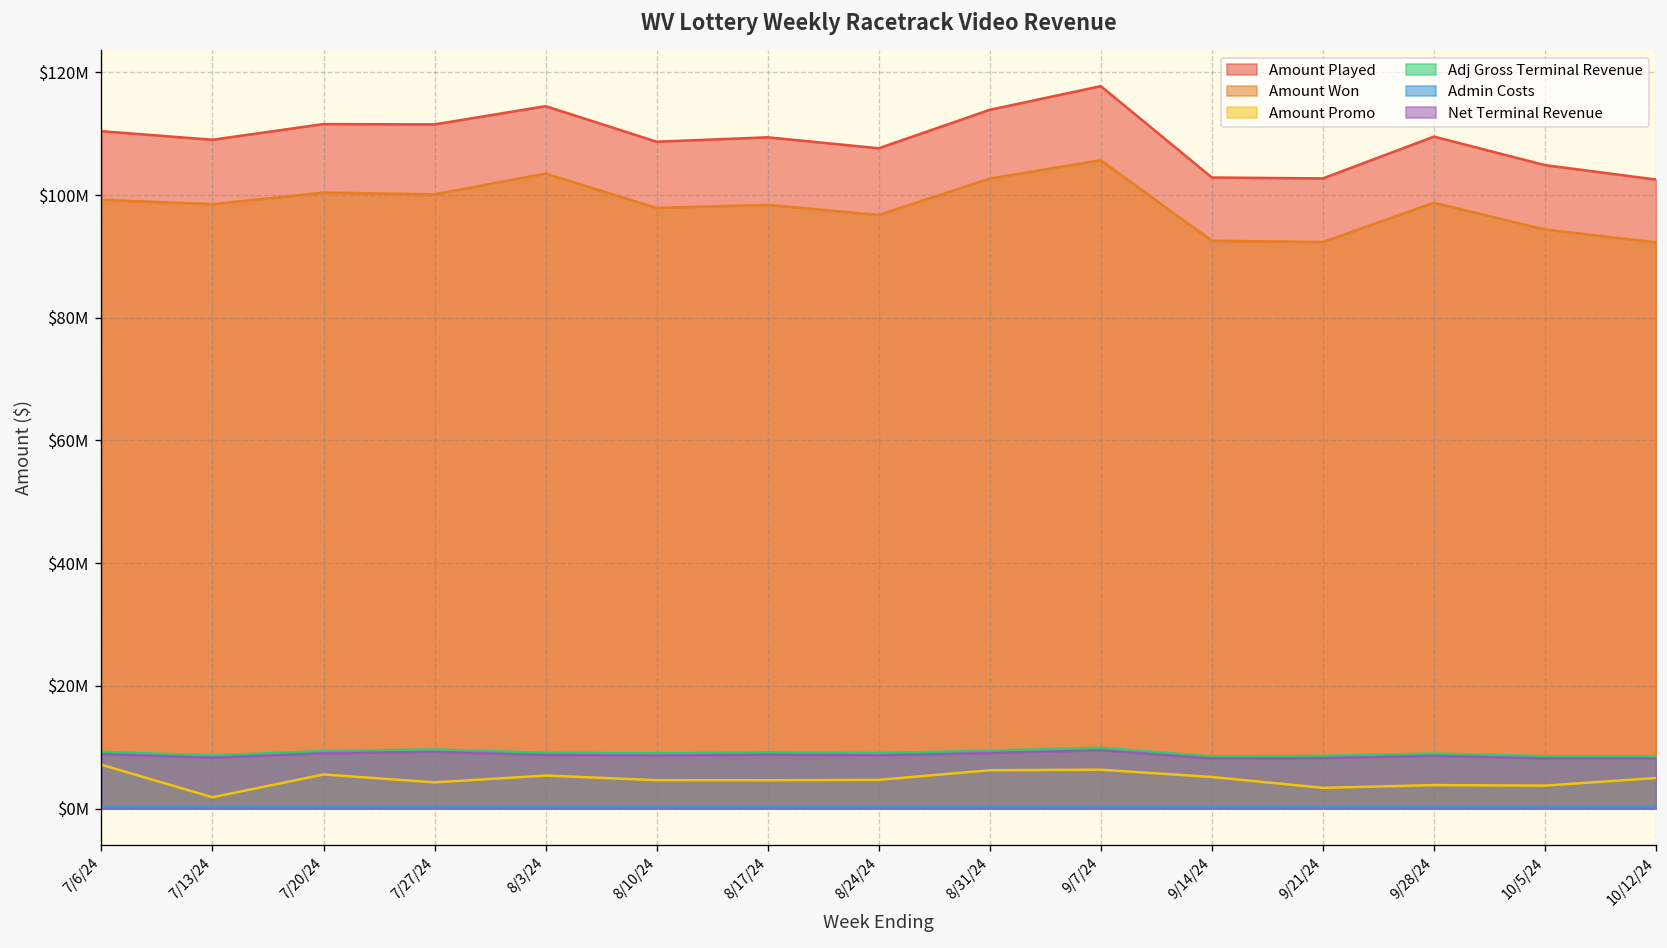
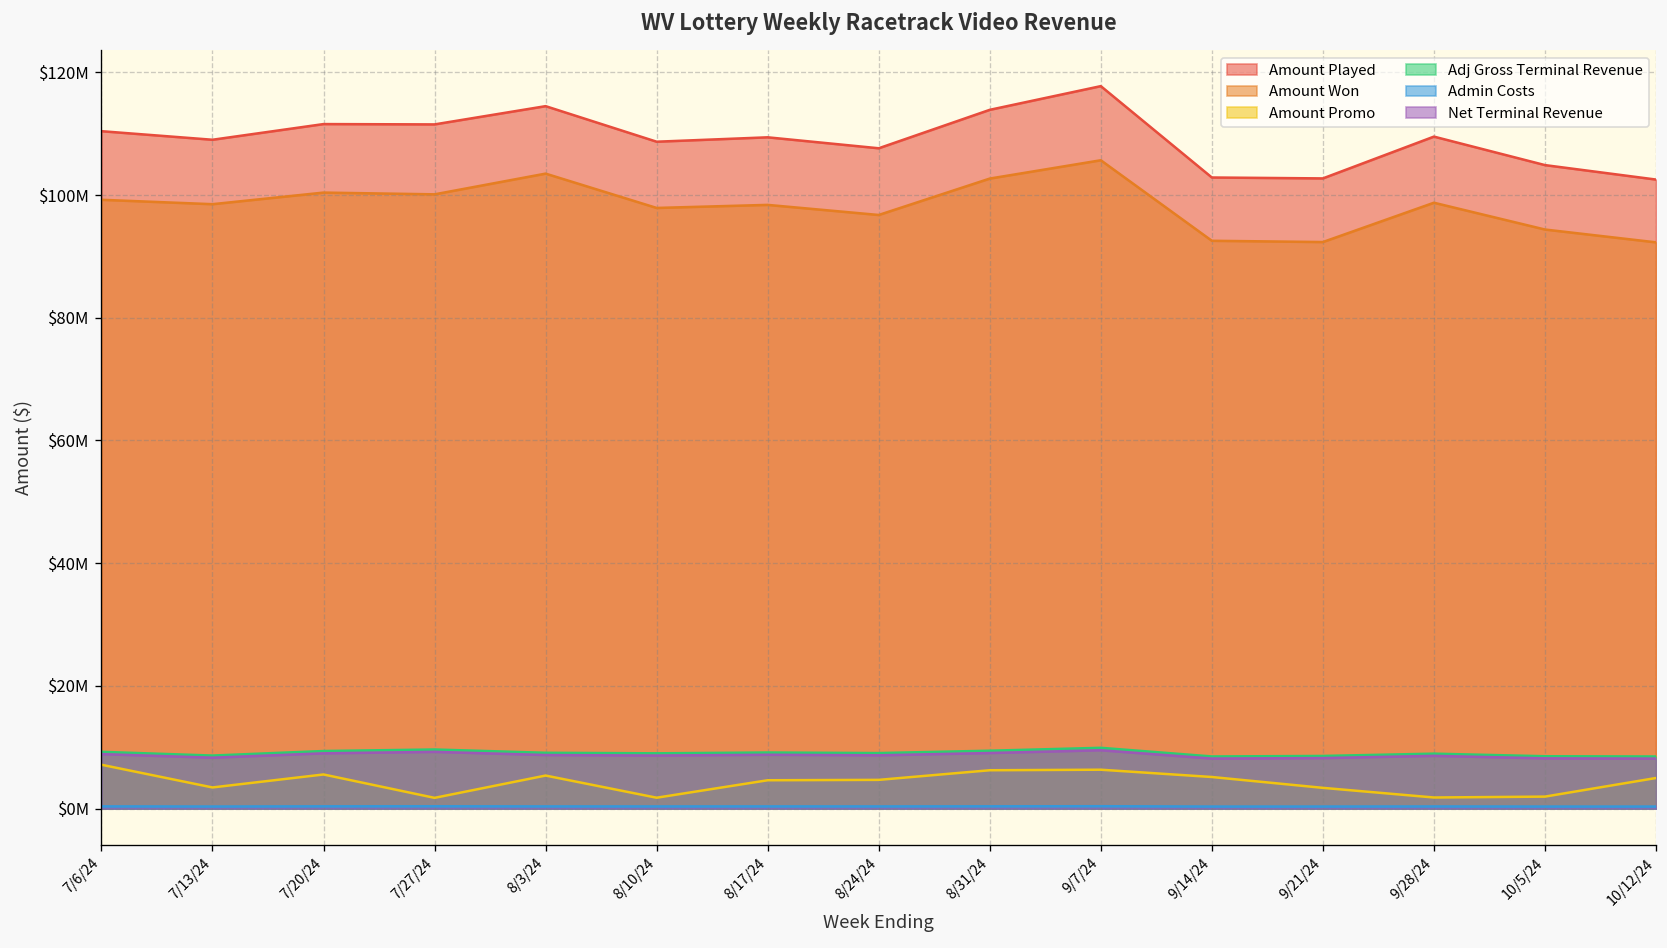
  {
    "Amount Promo": {
      "7/6/24": "$7000000",
-     "7/13/24": "$2000000",
+     "7/13/24": "$3000000",
      "7/20/24": "$6000000",
-     "7/27/24": "$4000000",
+     "7/27/24": "$2000000",
      "8/3/24": "$5000000",
-     "8/10/24": "$5000000",
+     "8/10/24": "$2000000",
      "8/17/24": "$5000000",
      "8/24/24": "$5000000",
      "8/31/24": "$6000000",
      "9/7/24": "$6000000",
      "9/14/24": "$5000000",
      "9/21/24": "$3000000",
-     "9/28/24": "$4000000",
-     "10/5/24": "$4000000",
+     "9/28/24": "$2000000",
+     "10/5/24": "$2000000",
      "10/12/24": "$5000000"
    },
    "Admin Costs": {
      "7/6/24": "$0",
      "7/13/24": "$0",
      "7/20/24": "$0",
      "7/27/24": "$0",
      "8/3/24": "$0",
      "8/10/24": "$0",
      "8/17/24": "$0",
      "8/24/24": "$0",
      "8/31/24": "$0",
      "9/7/24": "$0",
      "9/14/24": "$0",
      "9/21/24": "$0",
      "9/28/24": "$0",
      "10/5/24": "$0",
      "10/12/24": "$0"
    }
  }
